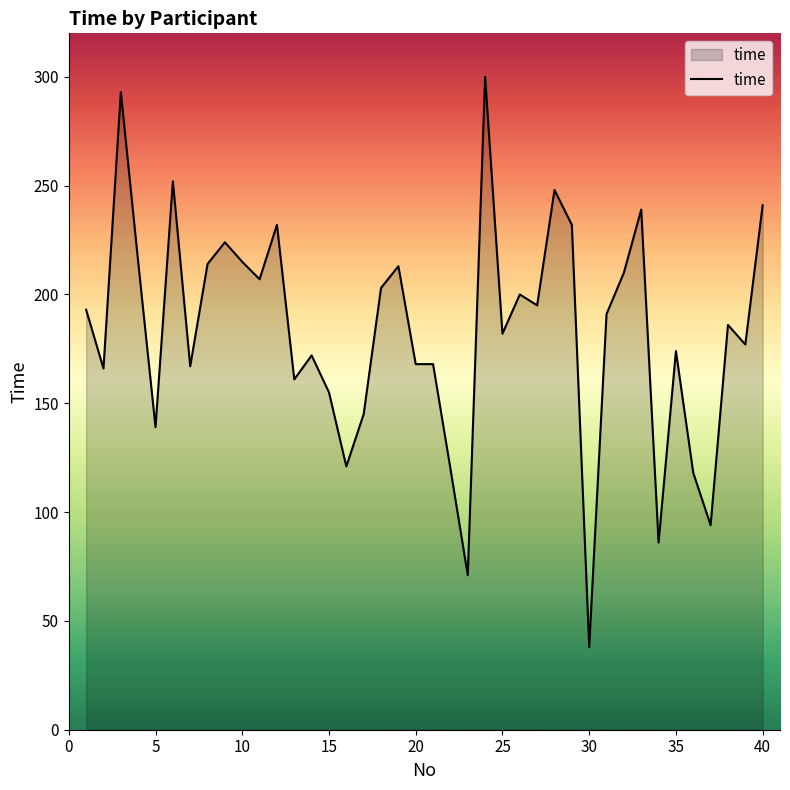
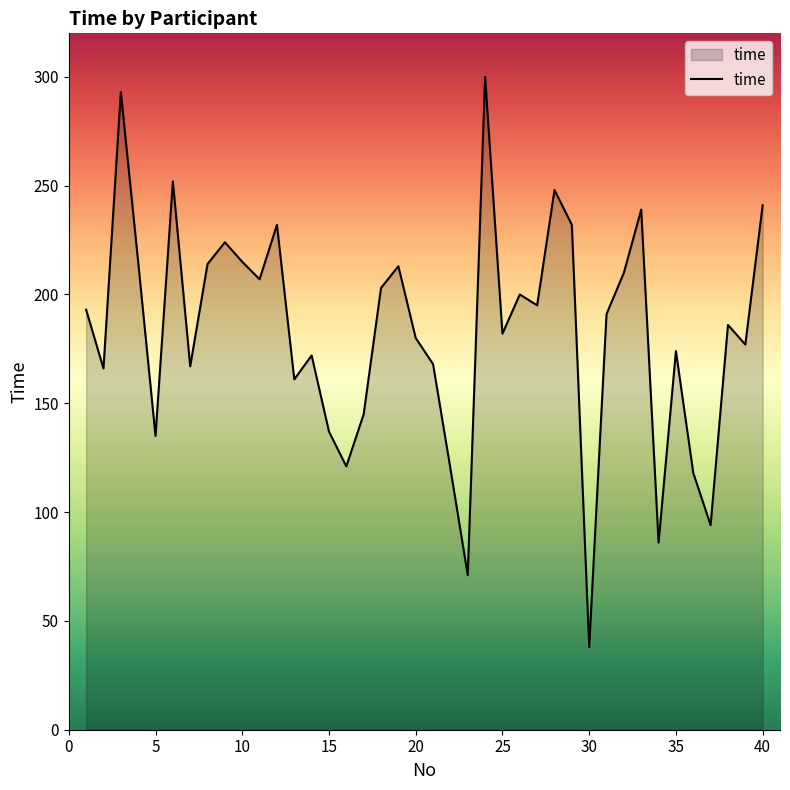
  {
-   "5": 139,
+   "5": 135,
    "10": 215,
-   "15": 155,
-   "20": 168,
+   "15": 137,
+   "20": 180,
    "25": 182,
    "30": 38,
    "35": 174,
    "40": 241
  }
